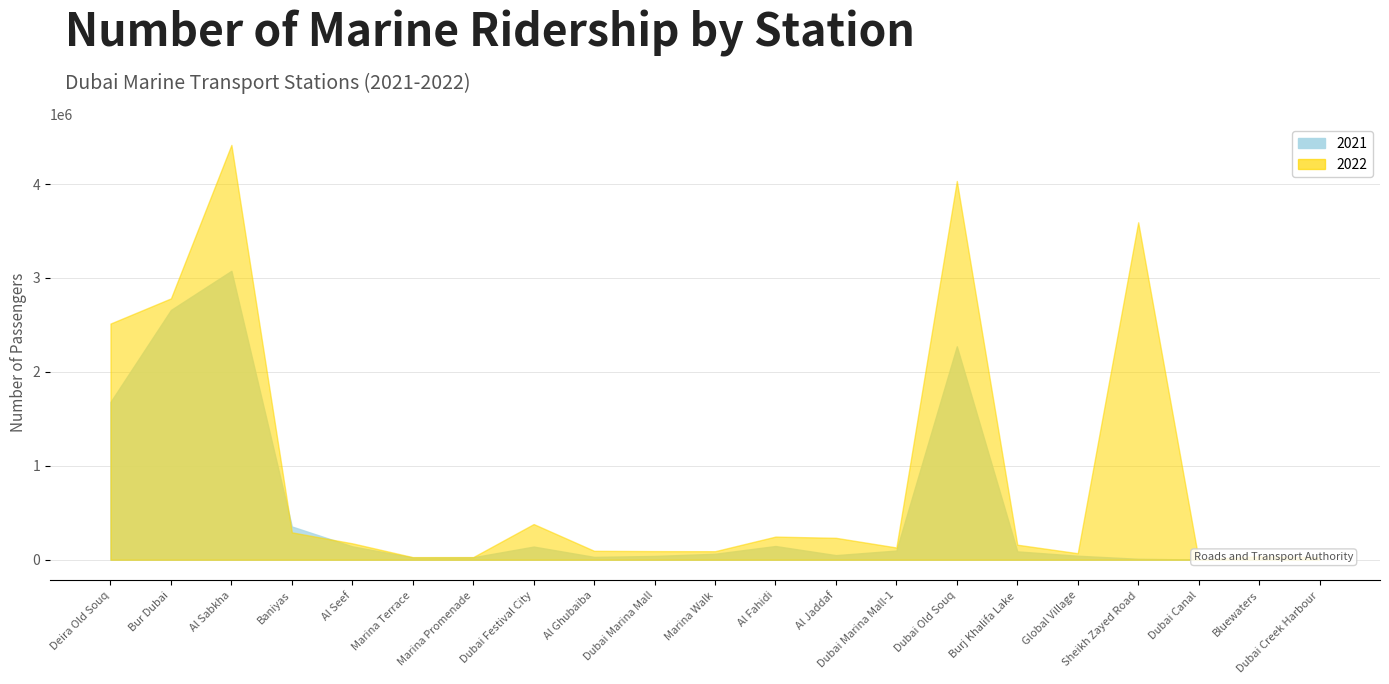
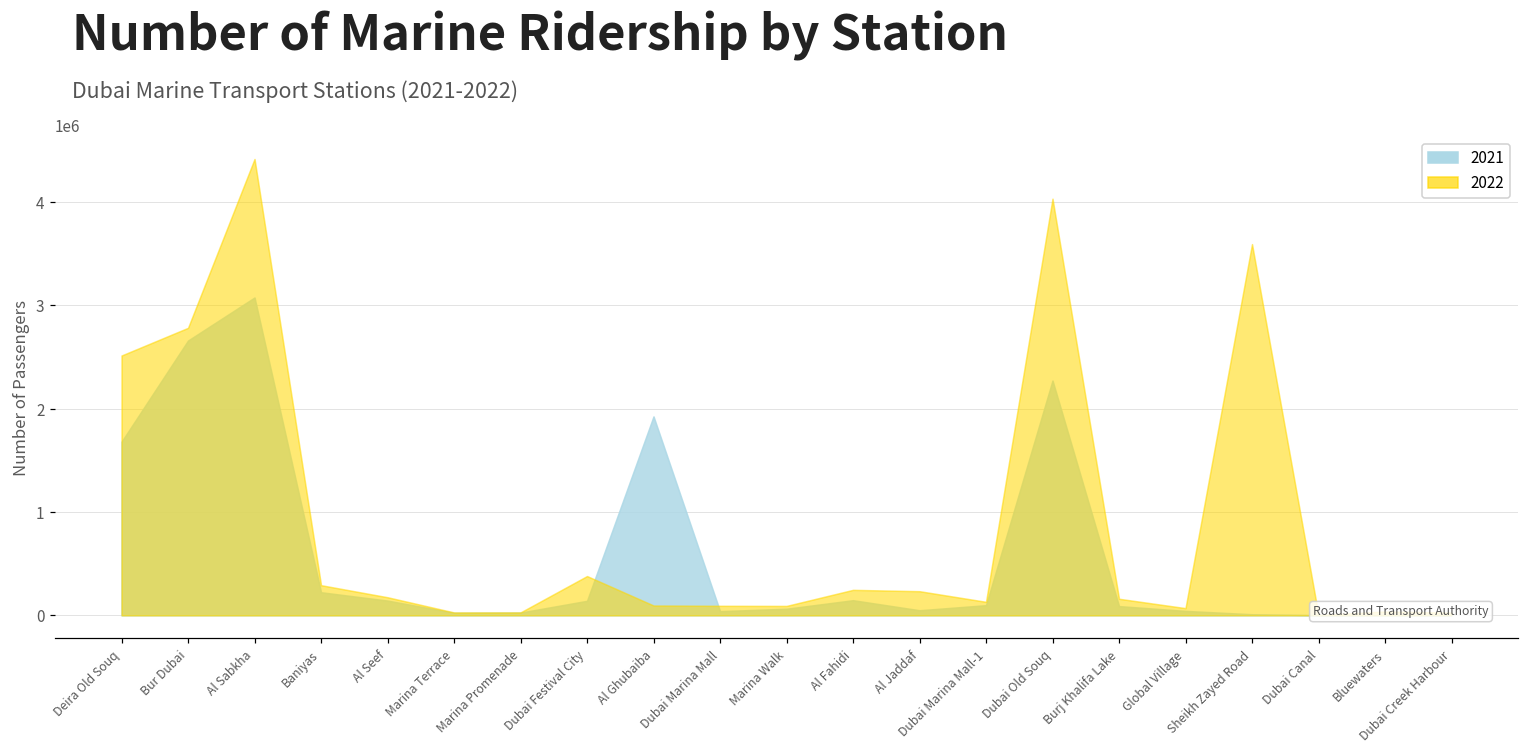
  {
    "2021": {
      "Deira Old Souq": 1700000,
      "Bur Dubai": 2700000,
      "Al Sabkha": 3100000,
-     "Baniyas": 400000,
+     "Baniyas": 200000,
      "Al Seef": 100000,
      "Dubai Festival City": 100000,
-     "Al Ghubaiba": 0,
+     "Al Ghubaiba": 1900000,
      "Dubai Marina Mall": 0,
      "Marina Walk": 100000,
      "Al Fahidi": 100000,
      "Al Jaddaf": 0,
      "Dubai Marina Mall-1": 100000,
      "Dubai Old Souq": 2300000,
      "Burj Khalifa Lake": 100000
    },
    "2022": {
      "Deira Old Souq": 2500000,
      "Bur Dubai": 2800000,
      "Al Sabkha": 4400000,
      "Baniyas": 300000,
      "Al Seef": 200000,
      "Dubai Festival City": 400000,
      "Al Ghubaiba": 100000,
      "Dubai Marina Mall": 100000,
      "Marina Walk": 100000,
      "Al Fahidi": 200000,
      "Al Jaddaf": 200000,
      "Dubai Marina Mall-1": 100000,
      "Dubai Old Souq": 4000000,
      "Burj Khalifa Lake": 200000,
      "Sheikh Zayed Road": 3600000
    }
  }
